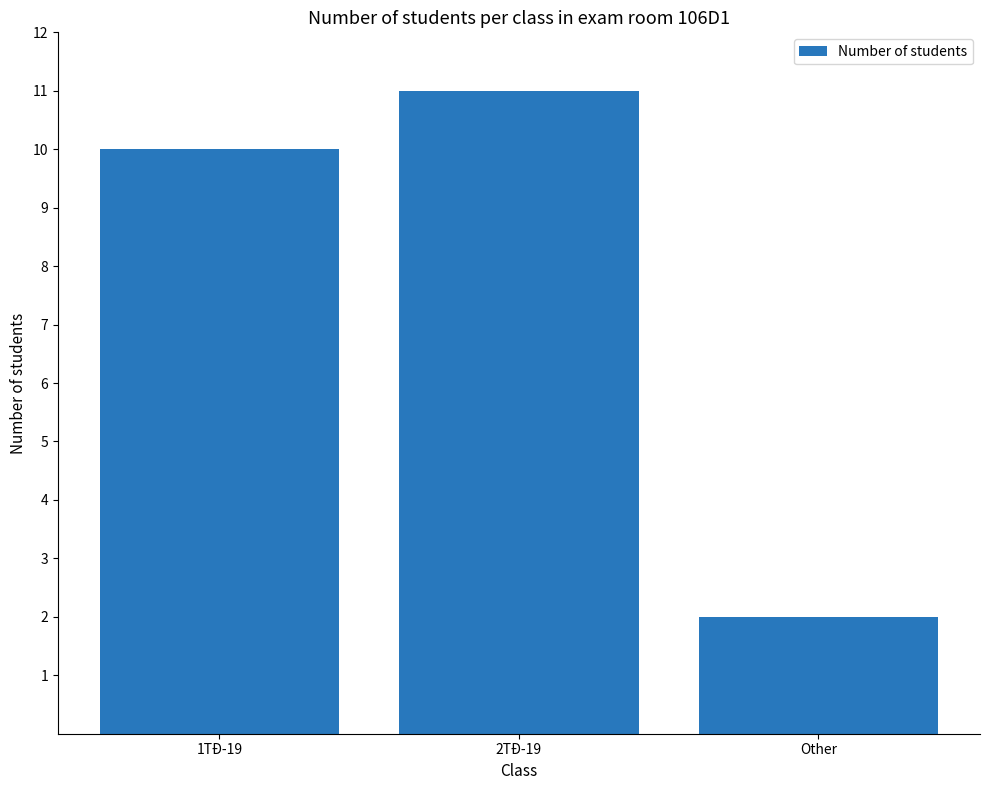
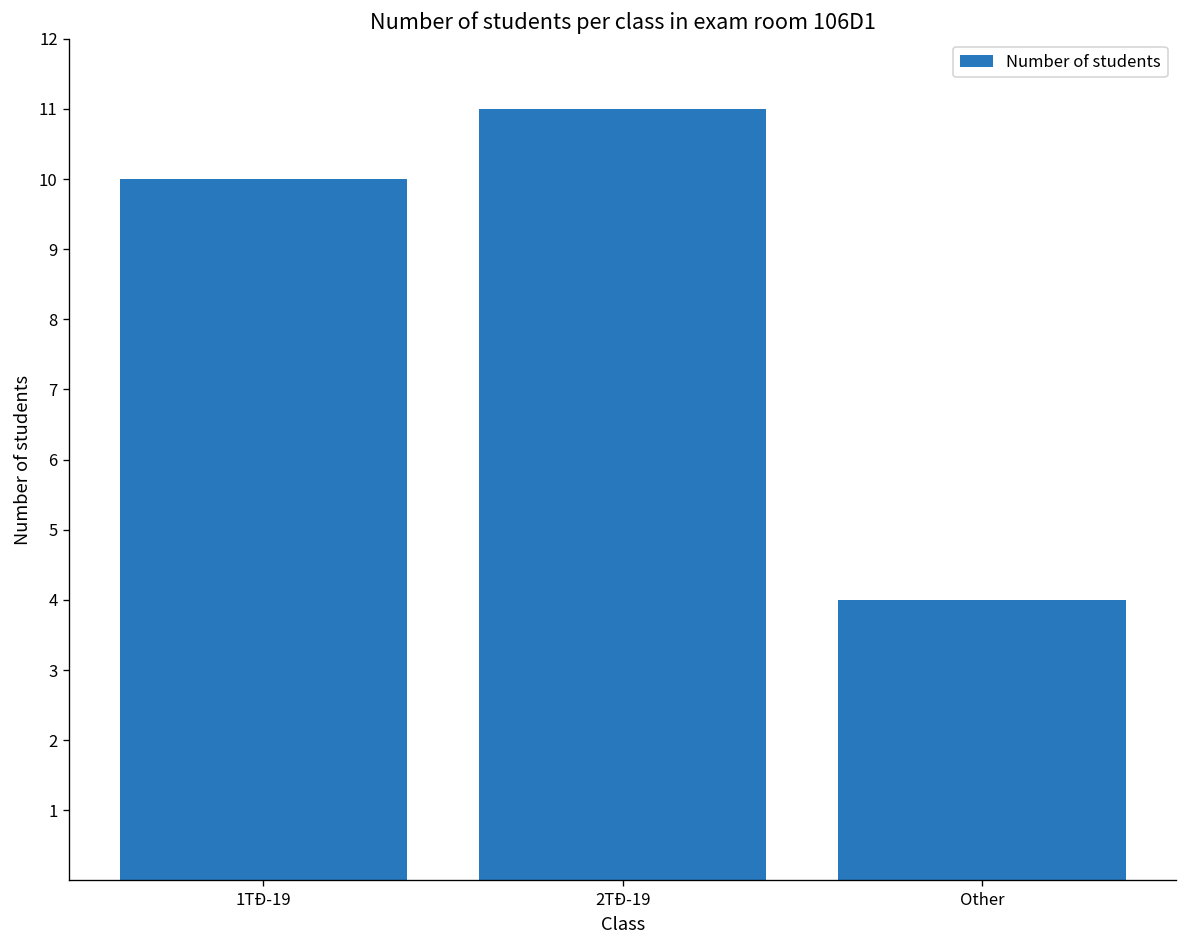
  {
    "1TĐ-19": 10,
    "2TĐ-19": 11,
-   "Other": 2
+   "Other": 4
  }
